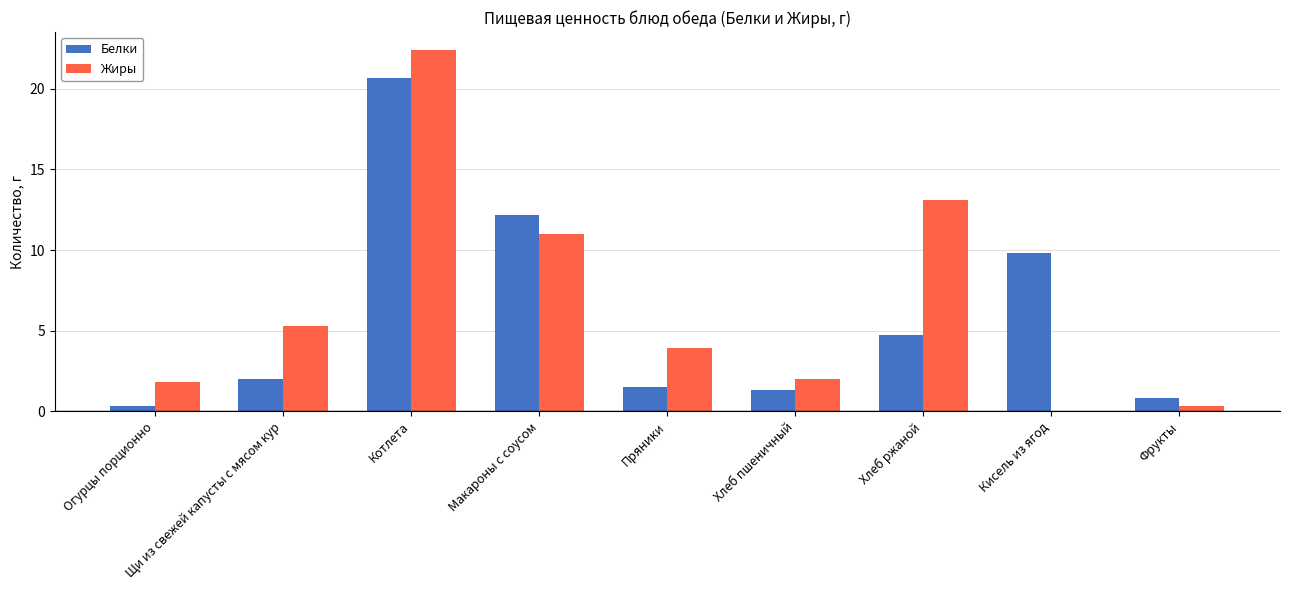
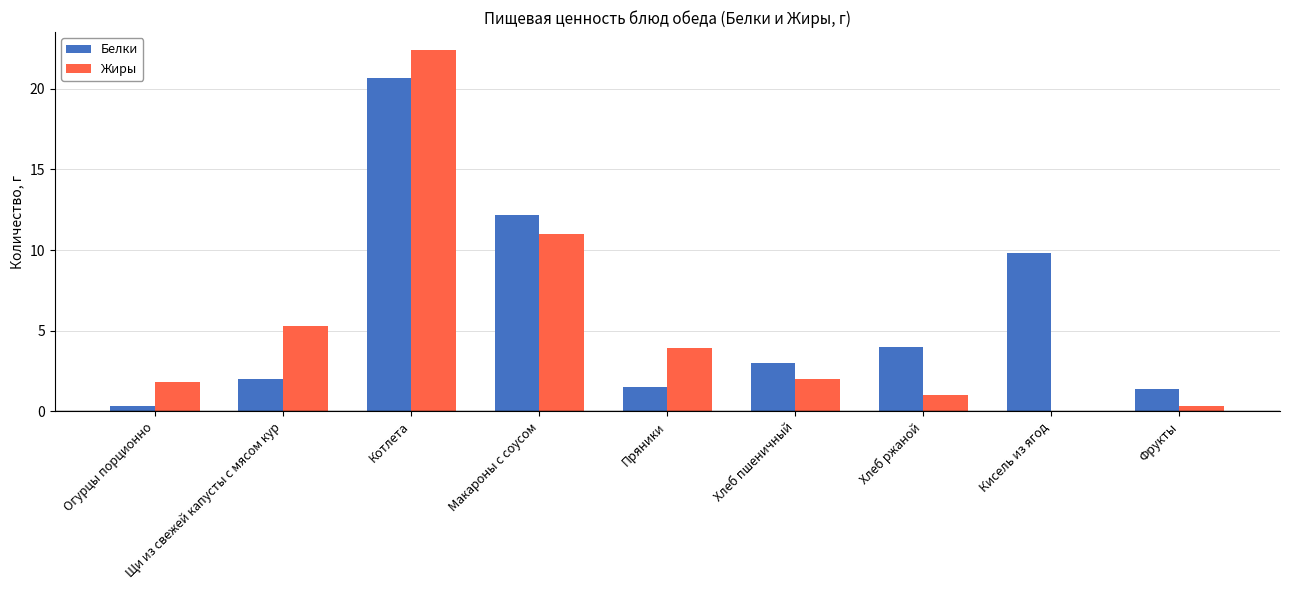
  {
    "Белки": {
      "Огурцы порционно": 0.3,
      "Щи из свежей капусты с мясом кур": 2.0,
      "Котлета": 20.7,
      "Макароны с соусом": 12.2,
      "Пряники": 1.5,
-     "Хлеб пшеничный": 1.3,
-     "Хлеб ржаной": 4.7,
+     "Хлеб пшеничный": 3.0,
+     "Хлеб ржаной": 4.0,
      "Кисель из ягод": 9.8,
-     "Фрукты": 0.8
+     "Фрукты": 1.4
    },
    "Жиры": {
      "Огурцы порционно": 1.8,
      "Щи из свежей капусты с мясом кур": 5.3,
      "Котлета": 22.4,
      "Макароны с соусом": 11.0,
      "Пряники": 3.9,
      "Хлеб пшеничный": 2.0,
-     "Хлеб ржаной": 13.1,
+     "Хлеб ржаной": 1.0,
      "Кисель из ягод": 0.0,
      "Фрукты": 0.3
    }
  }
